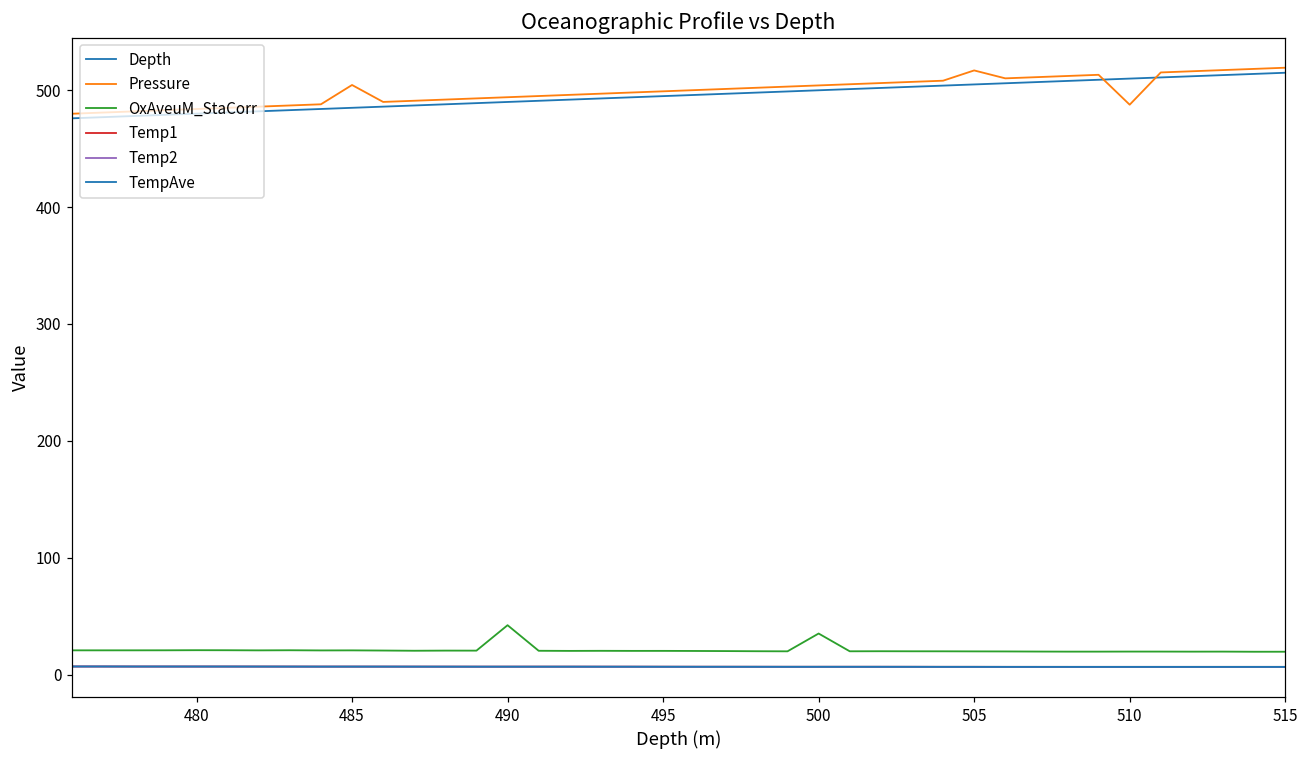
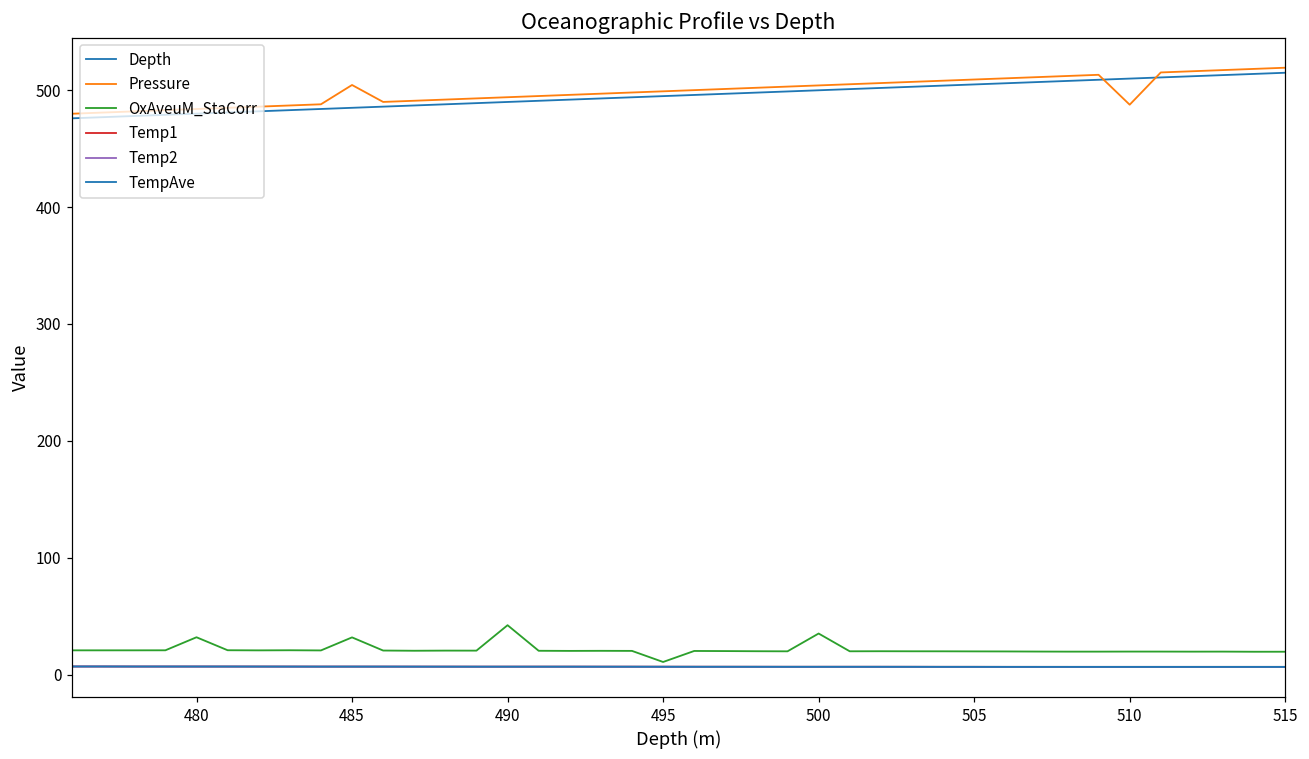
  {
    "Pressure": {
      "485": 505,
      "490": 494,
      "495": 499,
      "500": 504,
-     "505": 517,
+     "505": 509,
      "510": 488,
      "515": 519
    },
    "OxAveuM_StaCorr": {
-     "480": 21,
-     "485": 21,
+     "480": 32,
+     "485": 32,
      "490": 42,
-     "495": 20,
+     "495": 11,
      "500": 35,
      "505": 20,
      "510": 20,
      "515": 19
    }
  }
